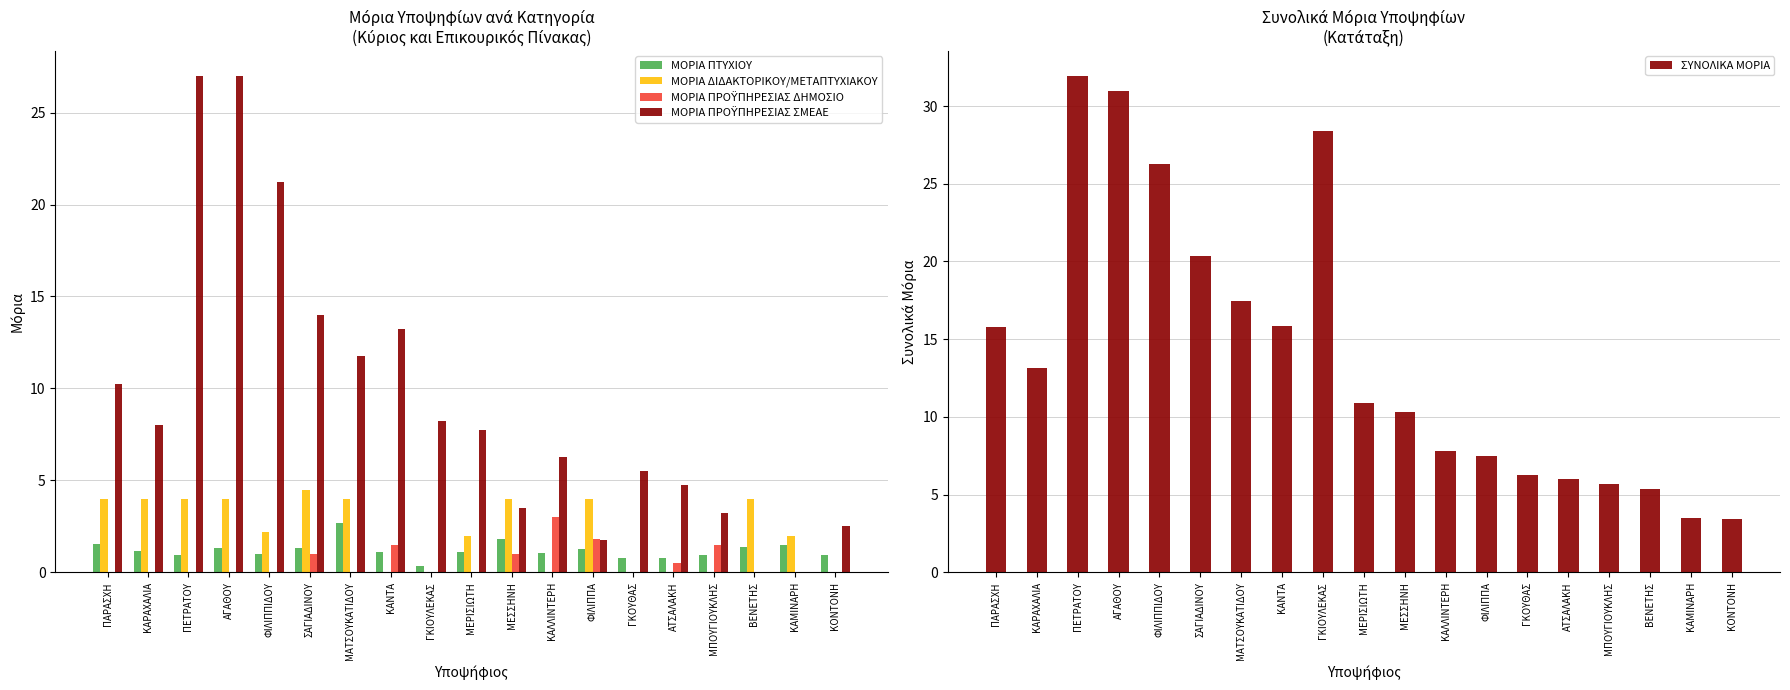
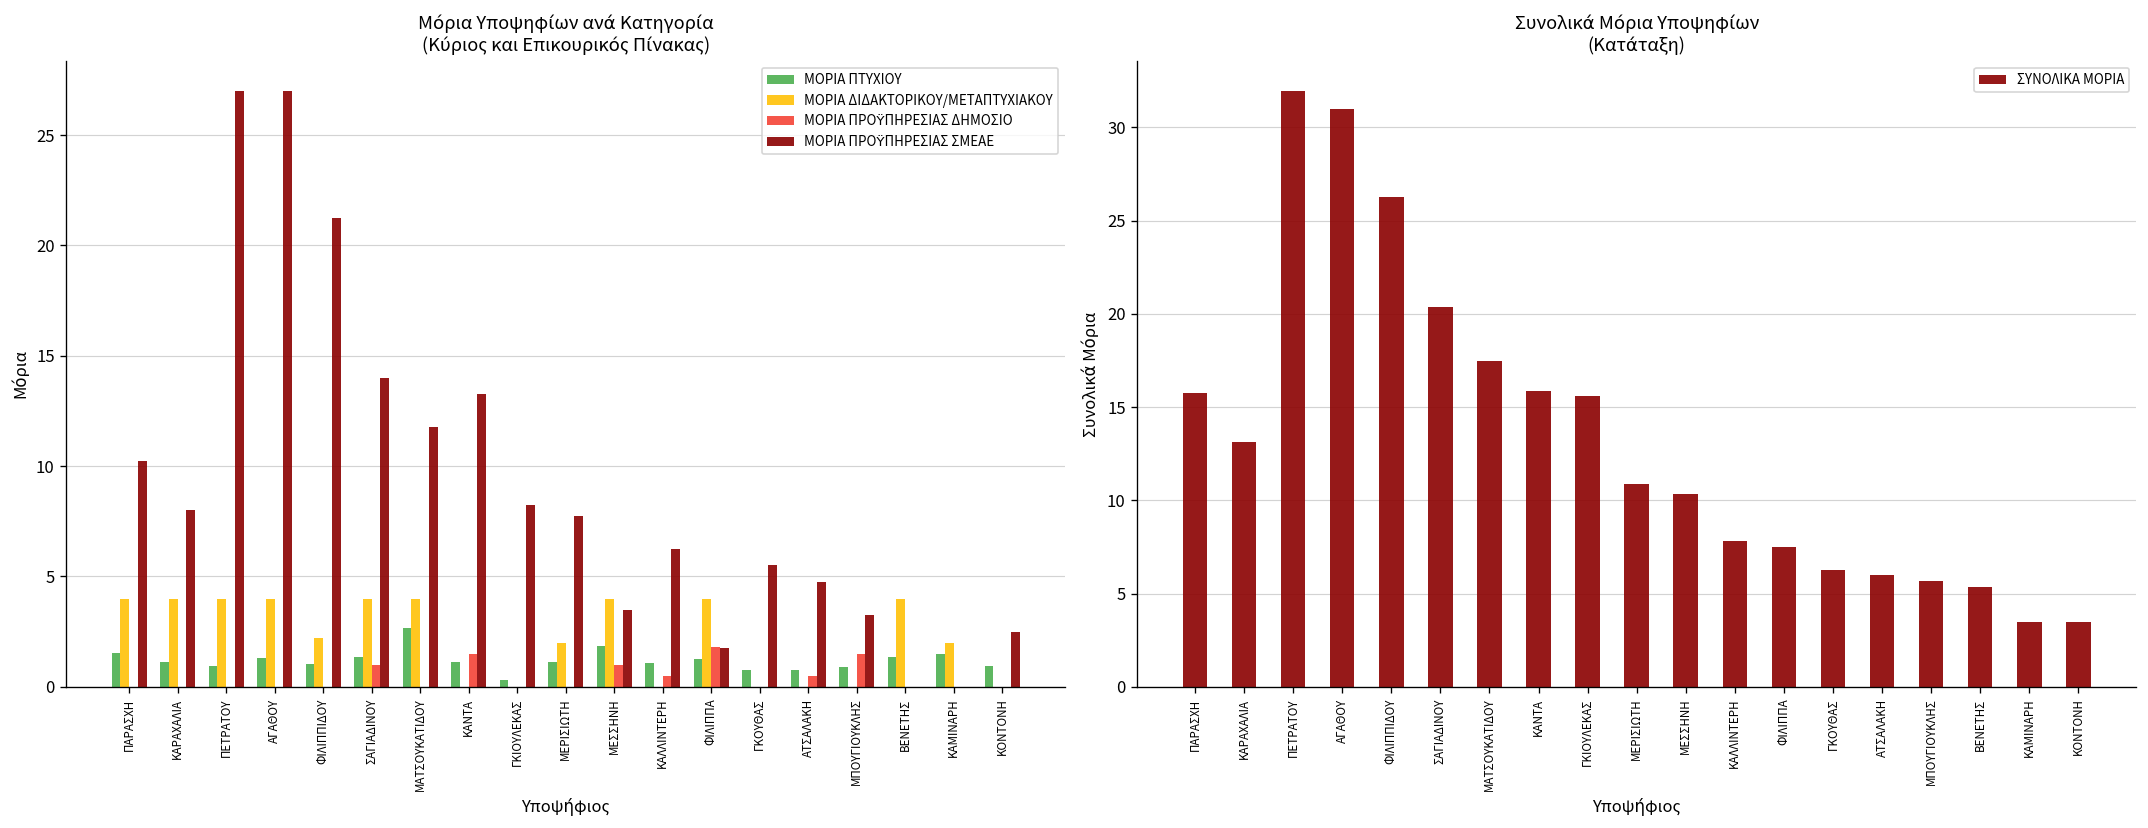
  {
    "Μόρια Υποψηφίων ανά Κατηγορία (Κύριος και Επικουρικός Πίνακας)": {
      "ΜΟΡΙΑ ΠΤΥΧΙΟΥ": {
        "ΠΑΡΑΣΧΗ": 1.5,
        "ΚΑΡΑΧΑΛΙΑ": 1.1,
        "ΠΕΤΡΑΤΟΥ": 1.0,
        "ΑΓΑΘΟΥ": 1.3,
        "ΦΙΛΙΠΠΙΔΟΥ": 1.0,
        "ΣΑΓΙΑΔΙΝΟΥ": 1.4,
        "ΜΑΤΣΟΥΚΑΤΙΔΟΥ": 2.7,
        "ΚΑΝΤΑ": 1.1,
        "ΓΚΙΟΥΛΕΚΑΣ": 0.3,
        "ΜΕΡΙΣΙΩΤΗ": 1.1,
        "ΜΕΣΣΗΝΗ": 1.8,
        "ΚΑΛΛΙΝΤΕΡΗ": 1.1,
        "ΦΙΛΙΠΠΑ": 1.3,
        "ΓΚΟΥΘΑΣ": 0.8,
        "ΑΤΣΑΛΑΚΗ": 0.8,
        "ΜΠΟΥΓΙΟΥΚΛΗΣ": 0.9,
        "ΒΕΝΕΤΗΣ": 1.4,
        "ΚΑΜΙΝΑΡΗ": 1.5,
        "ΚΟΝΤΟΝΗ": 1.0
      },
      "ΜΟΡΙΑ ΔΙΔΑΚΤΟΡΙΚΟΥ/ΜΕΤΑΠΤΥΧΙΑΚΟΥ": {
        "ΠΑΡΑΣΧΗ": 4.0,
        "ΚΑΡΑΧΑΛΙΑ": 4.0,
        "ΠΕΤΡΑΤΟΥ": 4.0,
        "ΑΓΑΘΟΥ": 4.0,
        "ΦΙΛΙΠΠΙΔΟΥ": 2.2,
-       "ΣΑΓΙΑΔΙΝΟΥ": 4.5,
+       "ΣΑΓΙΑΔΙΝΟΥ": 4.0,
        "ΜΑΤΣΟΥΚΑΤΙΔΟΥ": 4.0,
        "ΚΑΝΤΑ": 0.0,
        "ΓΚΙΟΥΛΕΚΑΣ": 0.0,
        "ΜΕΡΙΣΙΩΤΗ": 2.0,
        "ΜΕΣΣΗΝΗ": 4.0,
        "ΚΑΛΛΙΝΤΕΡΗ": 0.0,
        "ΦΙΛΙΠΠΑ": 4.0,
        "ΓΚΟΥΘΑΣ": 0.0,
        "ΑΤΣΑΛΑΚΗ": 0.0,
        "ΜΠΟΥΓΙΟΥΚΛΗΣ": 0.0,
        "ΒΕΝΕΤΗΣ": 4.0,
        "ΚΑΜΙΝΑΡΗ": 2.0,
        "ΚΟΝΤΟΝΗ": 0.0
      },
      "ΜΟΡΙΑ ΠΡΟΫΠΗΡΕΣΙΑΣ ΔΗΜΟΣΙΟ": {
        "ΠΑΡΑΣΧΗ": 0.0,
        "ΚΑΡΑΧΑΛΙΑ": 0.0,
        "ΠΕΤΡΑΤΟΥ": 0.0,
        "ΑΓΑΘΟΥ": 0.0,
        "ΦΙΛΙΠΠΙΔΟΥ": 0.0,
        "ΣΑΓΙΑΔΙΝΟΥ": 1.0,
        "ΜΑΤΣΟΥΚΑΤΙΔΟΥ": 0.0,
        "ΚΑΝΤΑ": 1.5,
        "ΓΚΙΟΥΛΕΚΑΣ": 0.0,
        "ΜΕΡΙΣΙΩΤΗ": 0.0,
        "ΜΕΣΣΗΝΗ": 1.0,
-       "ΚΑΛΛΙΝΤΕΡΗ": 3.0,
+       "ΚΑΛΛΙΝΤΕΡΗ": 0.5,
        "ΦΙΛΙΠΠΑ": 1.8,
        "ΓΚΟΥΘΑΣ": 0.0,
        "ΑΤΣΑΛΑΚΗ": 0.5,
        "ΜΠΟΥΓΙΟΥΚΛΗΣ": 1.5,
        "ΒΕΝΕΤΗΣ": 0.0,
        "ΚΑΜΙΝΑΡΗ": 0.0,
        "ΚΟΝΤΟΝΗ": 0.0
      },
      "ΜΟΡΙΑ ΠΡΟΫΠΗΡΕΣΙΑΣ ΣΜΕΑΕ": {
        "ΠΑΡΑΣΧΗ": 10.3,
        "ΚΑΡΑΧΑΛΙΑ": 8.0,
        "ΠΕΤΡΑΤΟΥ": 27.0,
        "ΑΓΑΘΟΥ": 27.0,
        "ΦΙΛΙΠΠΙΔΟΥ": 21.3,
        "ΣΑΓΙΑΔΙΝΟΥ": 14.0,
        "ΜΑΤΣΟΥΚΑΤΙΔΟΥ": 11.8,
        "ΚΑΝΤΑ": 13.3,
        "ΓΚΙΟΥΛΕΚΑΣ": 8.3,
        "ΜΕΡΙΣΙΩΤΗ": 7.8,
        "ΜΕΣΣΗΝΗ": 3.5,
        "ΚΑΛΛΙΝΤΕΡΗ": 6.3,
        "ΦΙΛΙΠΠΑ": 1.8,
        "ΓΚΟΥΘΑΣ": 5.5,
        "ΑΤΣΑΛΑΚΗ": 4.8,
        "ΜΠΟΥΓΙΟΥΚΛΗΣ": 3.3,
        "ΒΕΝΕΤΗΣ": 0.0,
        "ΚΑΜΙΝΑΡΗ": 0.0,
        "ΚΟΝΤΟΝΗ": 2.5
      }
    },
    "Συνολικά Μόρια Υποψηφίων (Κατάταξη)": {
      "ΠΑΡΑΣΧΗ": 15.8,
      "ΚΑΡΑΧΑΛΙΑ": 13.1,
      "ΠΕΤΡΑΤΟΥ": 32.0,
      "ΑΓΑΘΟΥ": 31.0,
      "ΦΙΛΙΠΠΙΔΟΥ": 26.3,
      "ΣΑΓΙΑΔΙΝΟΥ": 20.4,
      "ΜΑΤΣΟΥΚΑΤΙΔΟΥ": 17.5,
      "ΚΑΝΤΑ": 15.9,
-     "ΓΚΙΟΥΛΕΚΑΣ": 28.4,
+     "ΓΚΙΟΥΛΕΚΑΣ": 15.6,
      "ΜΕΡΙΣΙΩΤΗ": 10.9,
      "ΜΕΣΣΗΝΗ": 10.3,
      "ΚΑΛΛΙΝΤΕΡΗ": 7.8,
      "ΦΙΛΙΠΠΑ": 7.5,
      "ΓΚΟΥΘΑΣ": 6.3,
      "ΑΤΣΑΛΑΚΗ": 6.0,
      "ΜΠΟΥΓΙΟΥΚΛΗΣ": 5.7,
      "ΒΕΝΕΤΗΣ": 5.4,
      "ΚΑΜΙΝΑΡΗ": 3.5,
      "ΚΟΝΤΟΝΗ": 3.5
    }
  }
